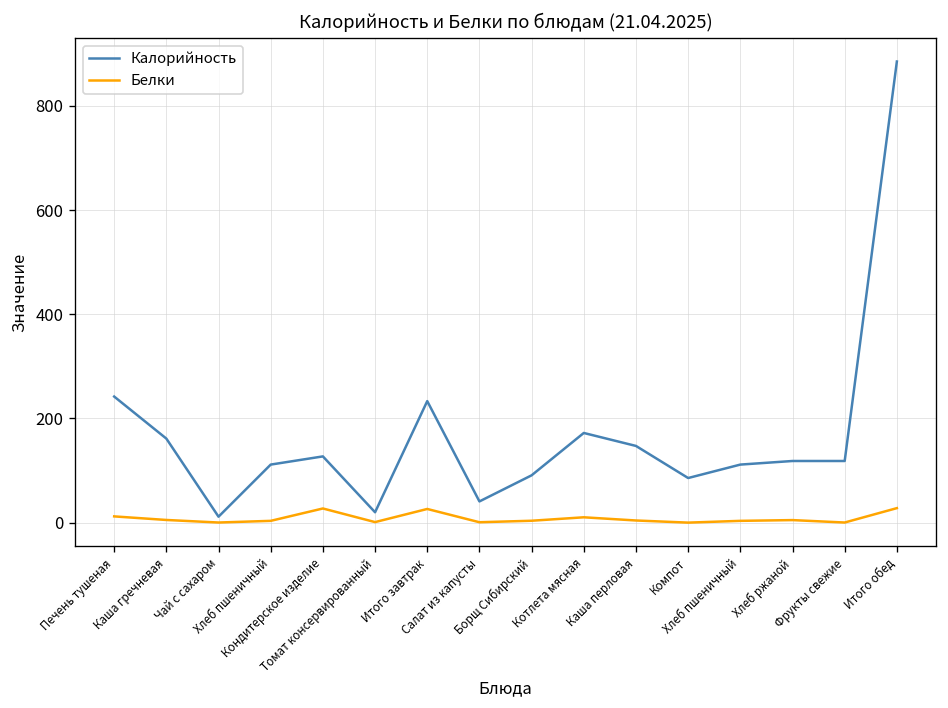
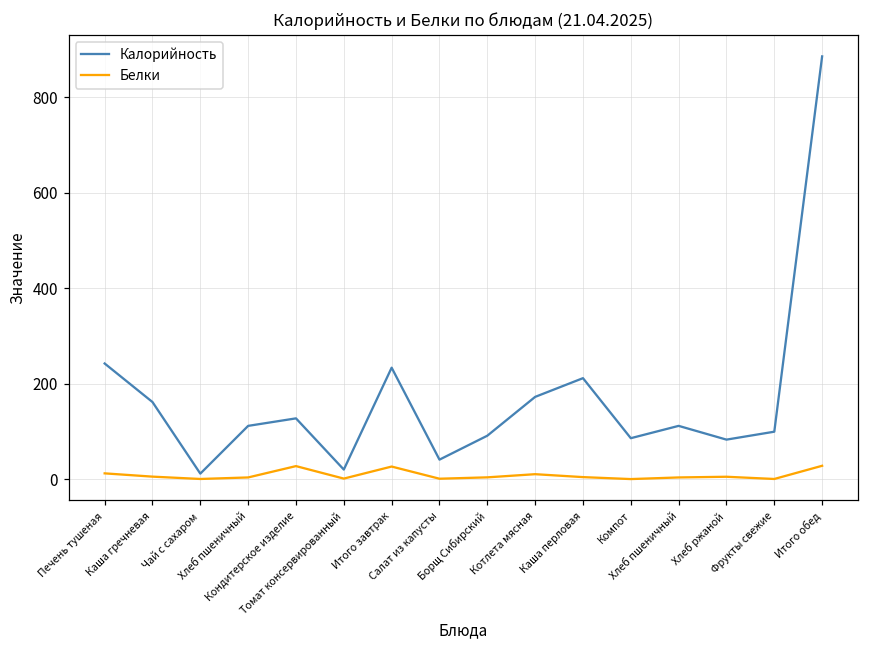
  {
    "Калорийность": {
      "Печень тушеная": 240,
      "Каша гречневая": 160,
      "Чай с сахаром": 10,
      "Кондитерское изделие": 130,
      "Томат консервированный": 20,
      "Итого завтрак": 230,
      "Салат из капусты": 40,
      "Борщ Сибирский": 90,
      "Котлета мясная": 170,
-     "Каша перловая": 150,
+     "Каша перловая": 210,
      "Компот": 90,
-     "Хлеб ржаной": 120,
-     "Фрукты свежие": 120,
+     "Хлеб ржаной": 80,
+     "Фрукты свежие": 100,
      "Итого обед": 890
    },
    "Белки": {
      "Печень тушеная": 10,
      "Каша гречневая": 10,
      "Чай с сахаром": 0,
      "Кондитерское изделие": 30,
      "Томат консервированный": 0,
      "Итого завтрак": 30,
      "Салат из капусты": 0,
      "Борщ Сибирский": 0,
      "Котлета мясная": 10,
      "Каша перловая": 0,
      "Компот": 0,
      "Хлеб ржаной": 0,
      "Фрукты свежие": 0,
      "Итого обед": 30
    }
  }
